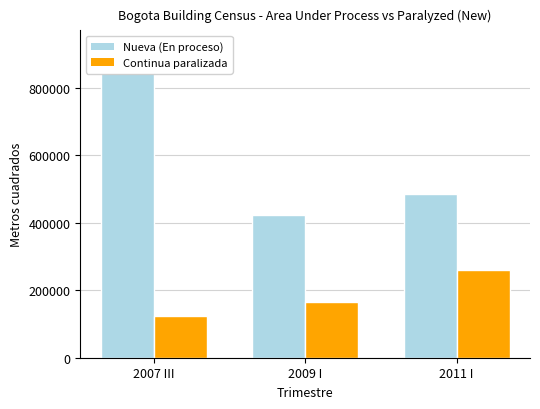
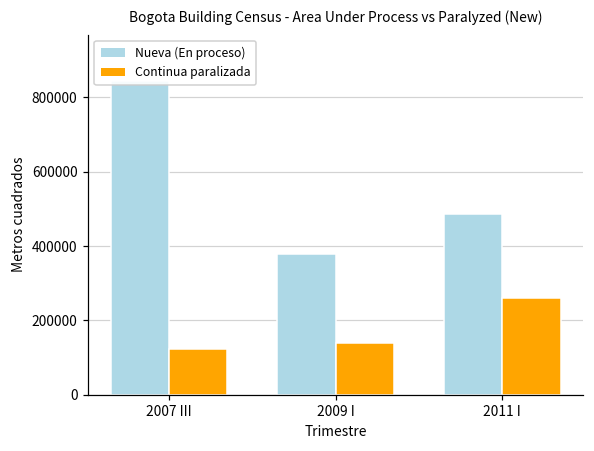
  {
    "Nueva (En proceso)": {
-     "2009 I": 420000,
+     "2009 I": 380000,
      "2011 I": 490000
    },
    "Continua paralizada": {
      "2007 III": 120000,
-     "2009 I": 170000,
+     "2009 I": 140000,
      "2011 I": 260000
    }
  }
